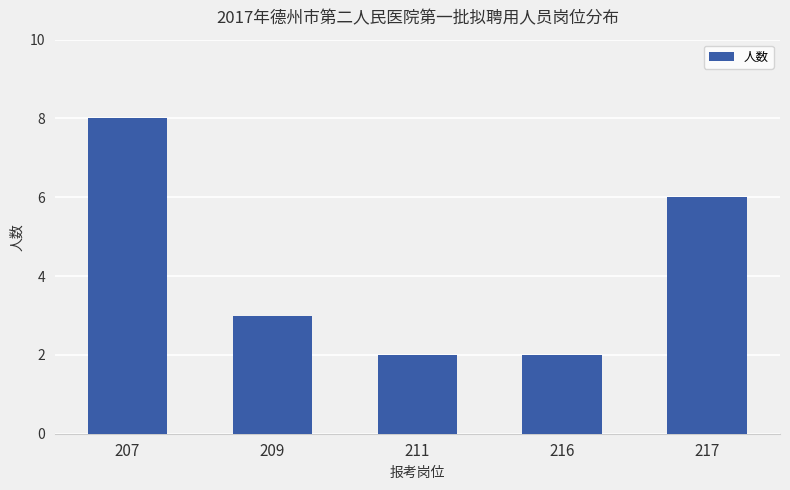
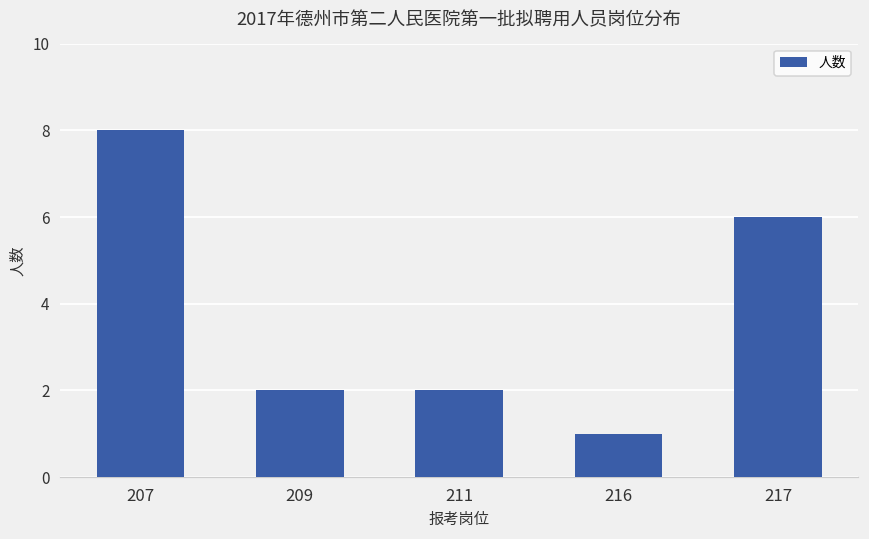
  {
    "207": 8,
-   "209": 3,
+   "209": 2,
    "211": 2,
-   "216": 2,
+   "216": 1,
    "217": 6
  }
